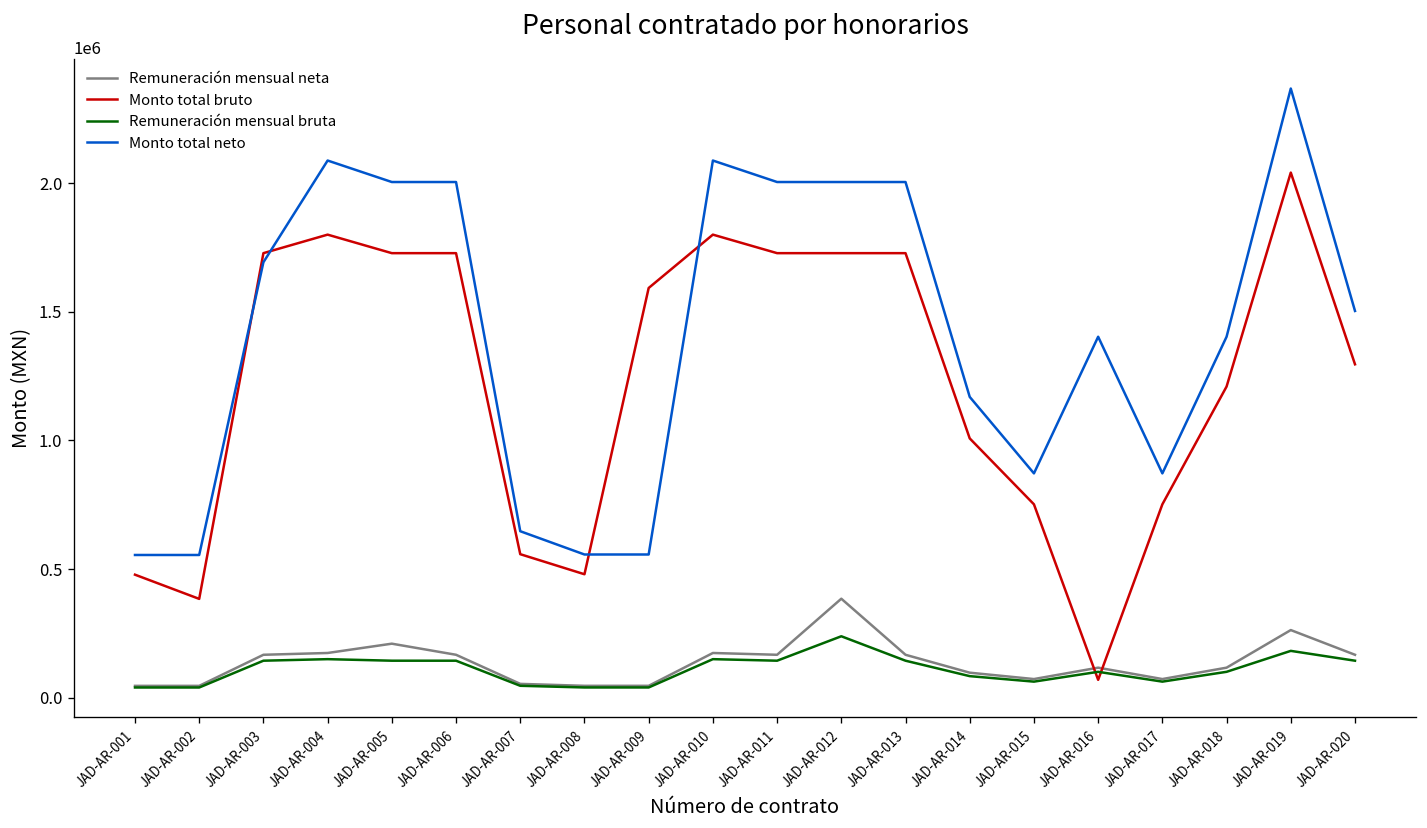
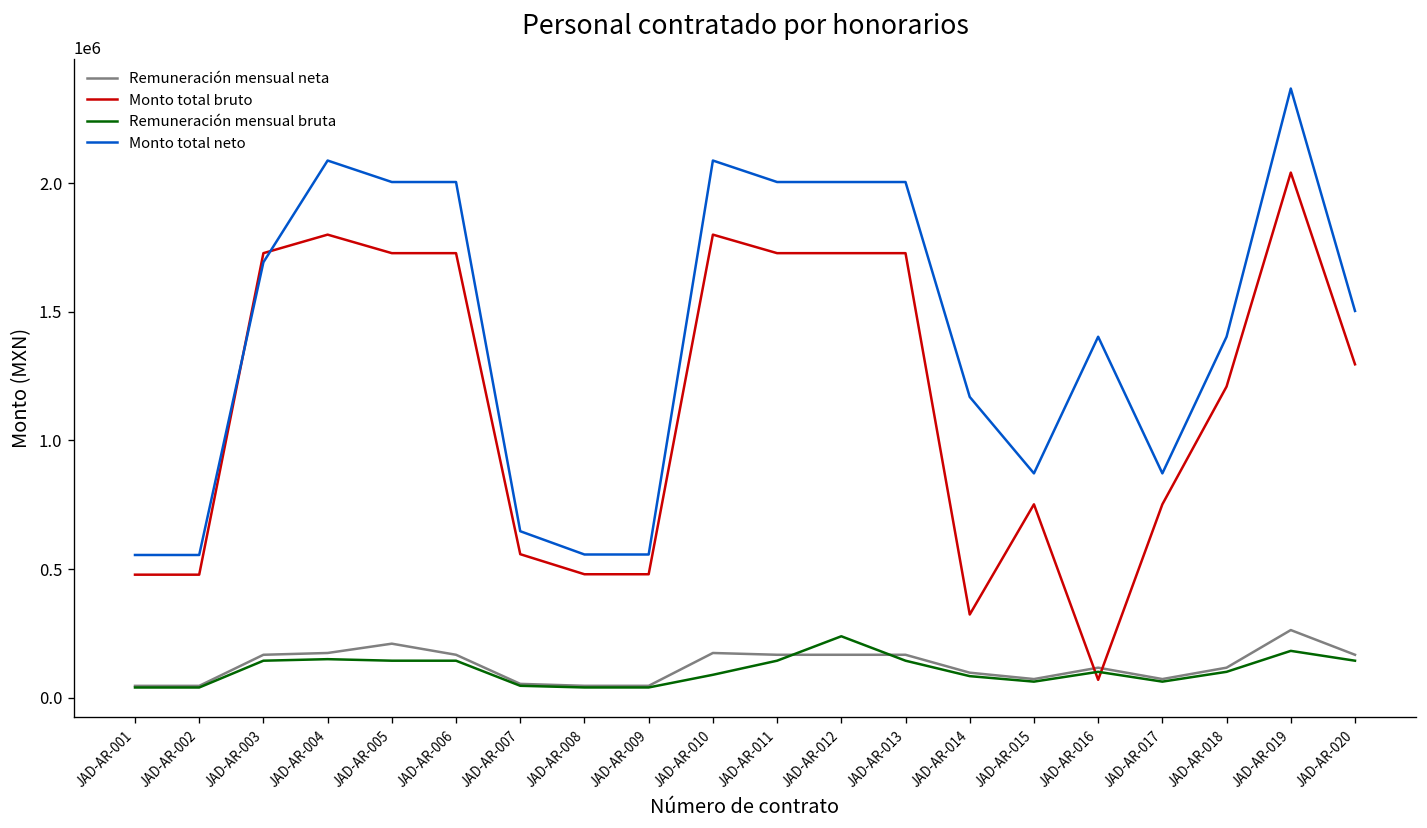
  {
    "Remuneración mensual neta": {
      "JAD-AR-003": 170000,
      "JAD-AR-004": 170000,
      "JAD-AR-005": 210000,
      "JAD-AR-006": 170000,
      "JAD-AR-010": 170000,
      "JAD-AR-011": 170000,
-     "JAD-AR-012": 380000,
+     "JAD-AR-012": 170000,
      "JAD-AR-013": 170000,
      "JAD-AR-014": 100000,
      "JAD-AR-016": 120000,
      "JAD-AR-018": 120000,
      "JAD-AR-019": 260000,
      "JAD-AR-020": 170000
    },
    "Monto total bruto": {
      "JAD-AR-001": 480000,
-     "JAD-AR-002": 380000,
+     "JAD-AR-002": 480000,
      "JAD-AR-003": 1730000,
      "JAD-AR-004": 1800000,
      "JAD-AR-005": 1730000,
      "JAD-AR-006": 1730000,
      "JAD-AR-007": 560000,
      "JAD-AR-008": 480000,
-     "JAD-AR-009": 1590000,
+     "JAD-AR-009": 480000,
      "JAD-AR-010": 1800000,
      "JAD-AR-011": 1730000,
      "JAD-AR-012": 1730000,
      "JAD-AR-013": 1730000,
-     "JAD-AR-014": 1010000,
+     "JAD-AR-014": 320000,
      "JAD-AR-015": 750000,
      "JAD-AR-016": 70000,
      "JAD-AR-017": 750000,
      "JAD-AR-018": 1210000,
      "JAD-AR-019": 2040000,
      "JAD-AR-020": 1300000
    },
    "Remuneración mensual bruta": {
      "JAD-AR-003": 140000,
      "JAD-AR-004": 150000,
      "JAD-AR-005": 140000,
      "JAD-AR-006": 140000,
-     "JAD-AR-010": 150000,
+     "JAD-AR-010": 90000,
      "JAD-AR-011": 140000,
      "JAD-AR-012": 240000,
      "JAD-AR-013": 140000,
      "JAD-AR-014": 80000,
      "JAD-AR-016": 100000,
      "JAD-AR-018": 100000,
      "JAD-AR-019": 180000,
      "JAD-AR-020": 140000
    },
    "Monto total neto": {
      "JAD-AR-001": 550000,
      "JAD-AR-002": 550000,
      "JAD-AR-003": 1690000,
      "JAD-AR-004": 2090000,
      "JAD-AR-005": 2000000,
      "JAD-AR-006": 2000000,
      "JAD-AR-007": 650000,
      "JAD-AR-008": 560000,
      "JAD-AR-009": 560000,
      "JAD-AR-010": 2090000,
      "JAD-AR-011": 2000000,
      "JAD-AR-012": 2000000,
      "JAD-AR-013": 2000000,
      "JAD-AR-014": 1170000,
      "JAD-AR-015": 870000,
      "JAD-AR-016": 1400000,
      "JAD-AR-017": 870000,
      "JAD-AR-018": 1400000,
      "JAD-AR-019": 2370000,
      "JAD-AR-020": 1500000
    }
  }
